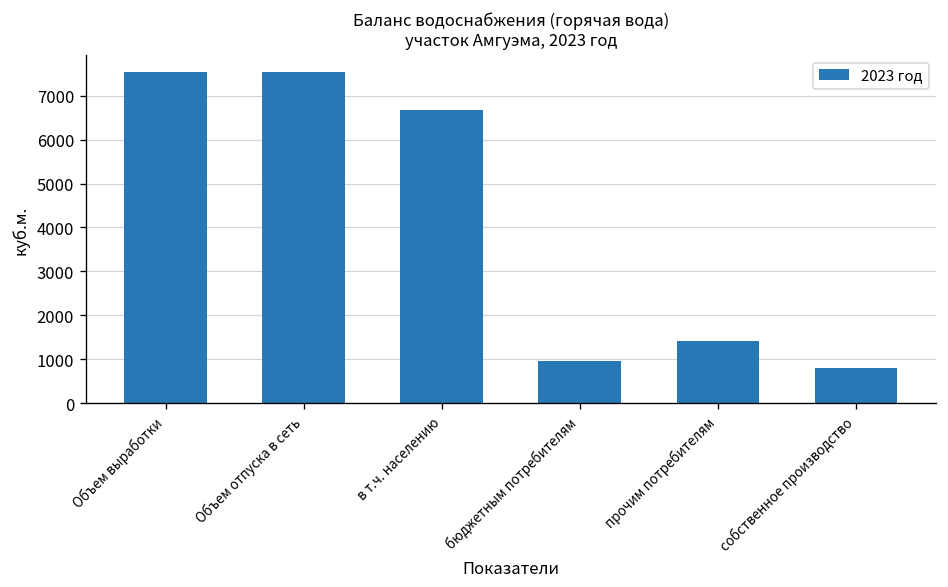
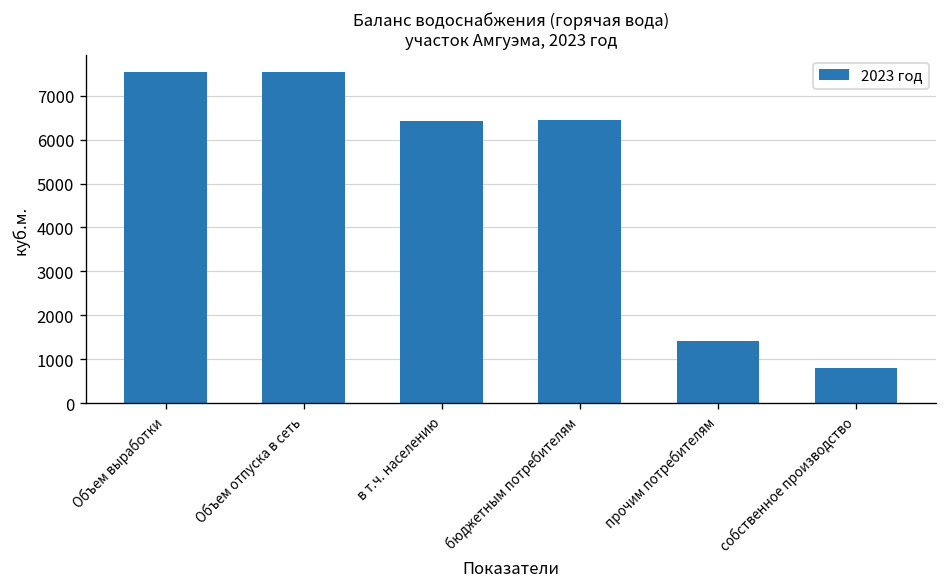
  {
    "Объем выработки": 7500,
    "Объем отпуска в сеть": 7500,
-   "в т.ч. населению": 6700,
-   "бюджетным потребителям": 1000,
+   "в т.ч. населению": 6400,
+   "бюджетным потребителям": 6400,
    "прочим потребителям": 1400,
    "собственное производство": 800
  }
